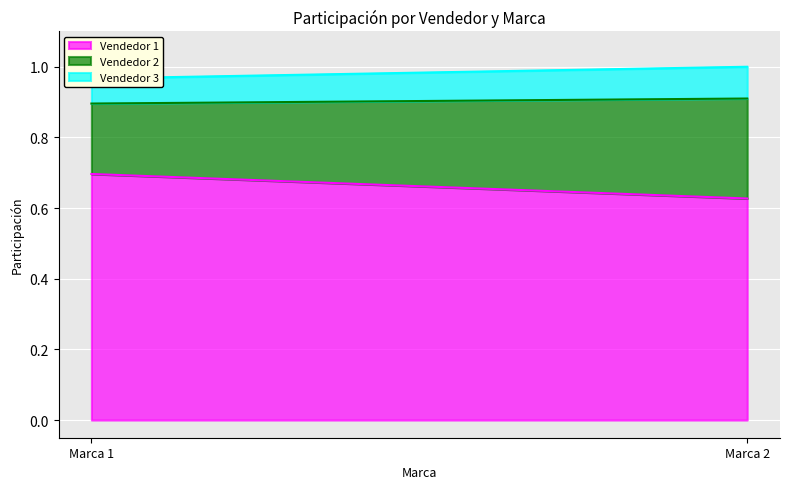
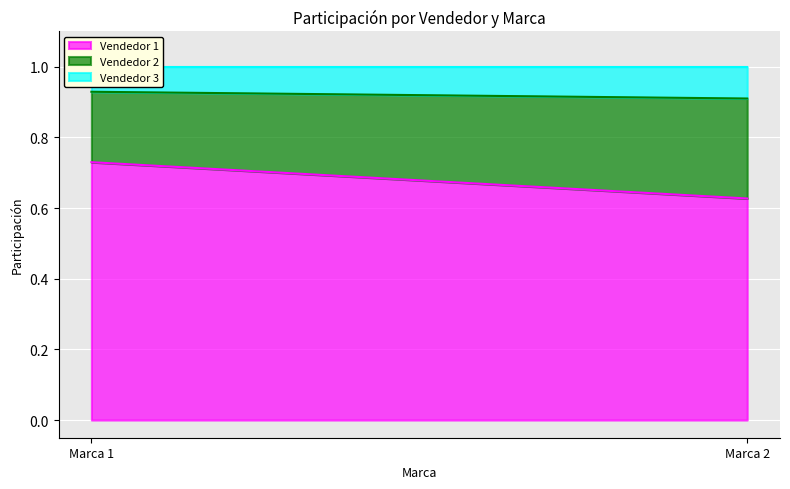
  {
    "Vendedor 1": {
-     "Marca 1": 0.70,
+     "Marca 1": 0.73,
      "Marca 2": 0.63
    },
    "Vendedor 2": {
      "Marca 1": 0.20,
      "Marca 2": 0.28
    },
    "Vendedor 3": {
      "Marca 2": 0.09
    }
  }
